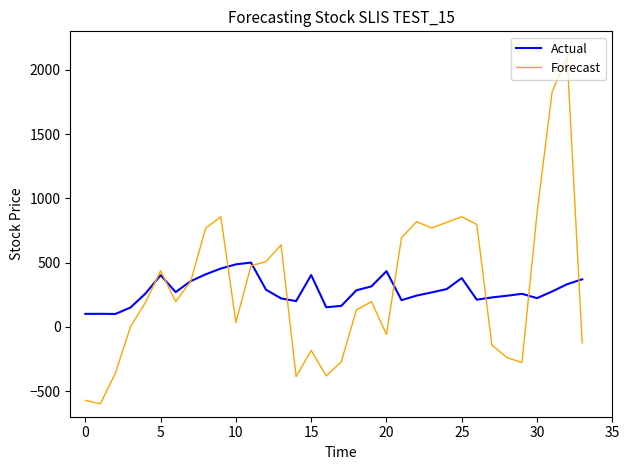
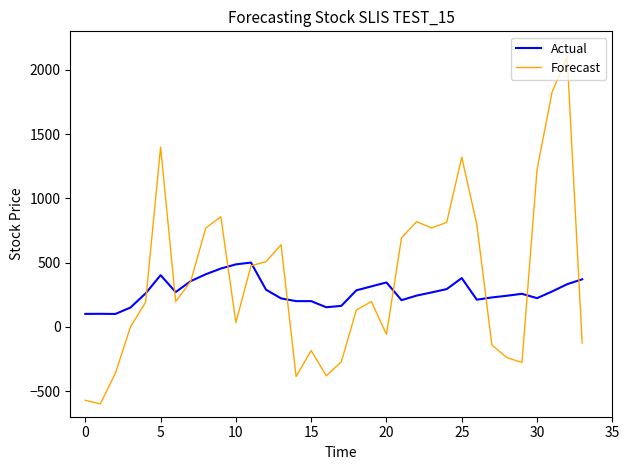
  {
    "Actual": {
      "0": 100,
      "5": 400,
      "10": 490,
-     "15": 400,
-     "20": 430,
+     "15": 200,
+     "20": 350,
      "25": 380,
      "30": 220
    },
    "Forecast": {
      "0": -570,
-     "5": 440,
+     "5": 1400,
      "10": 30,
      "15": -180,
      "20": -60,
-     "25": 860,
-     "30": 880
+     "25": 1320,
+     "30": 1220
    }
  }
